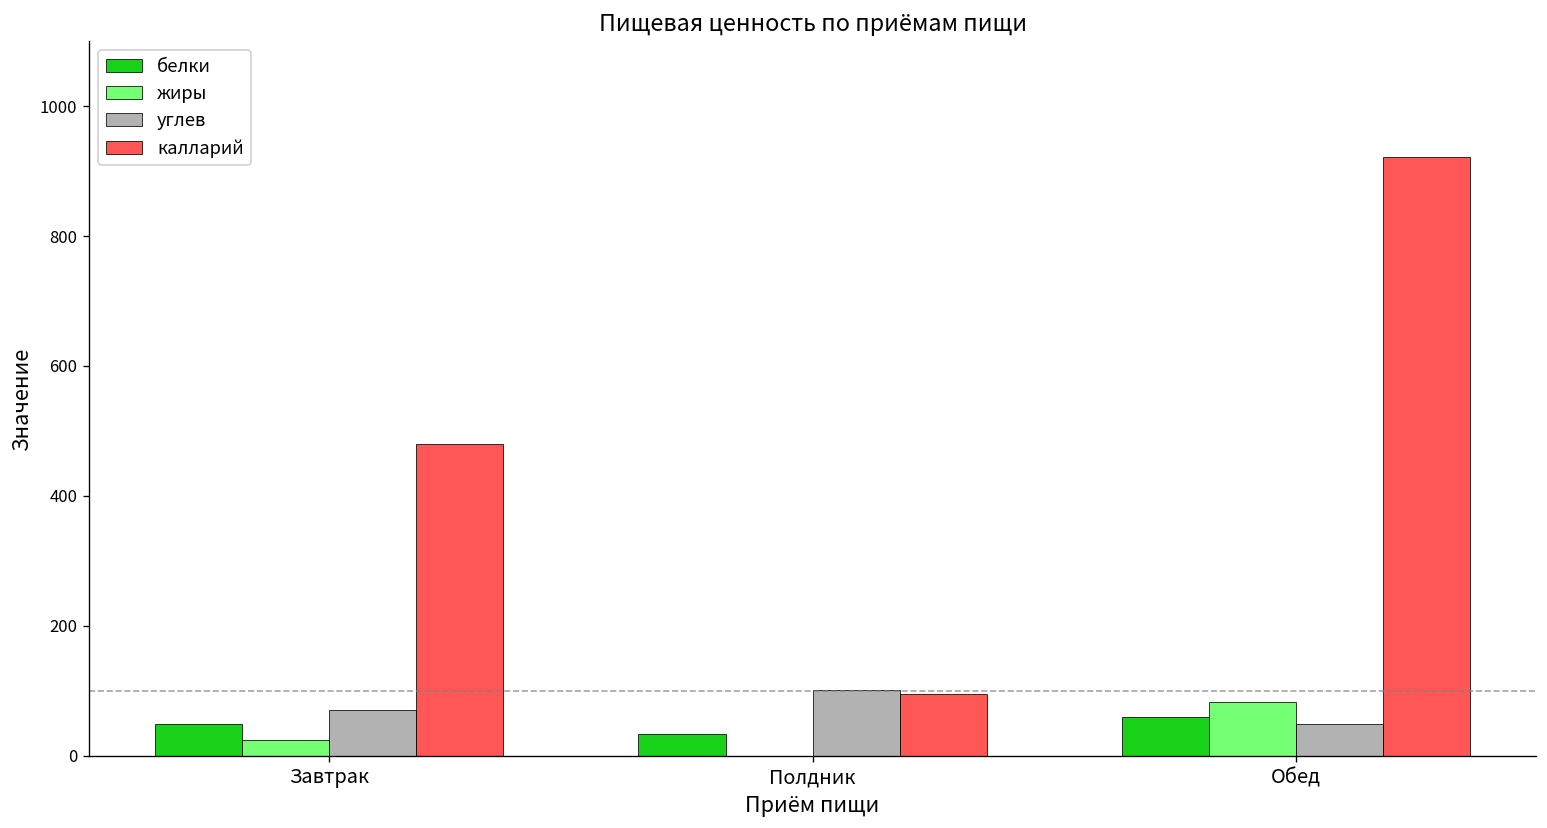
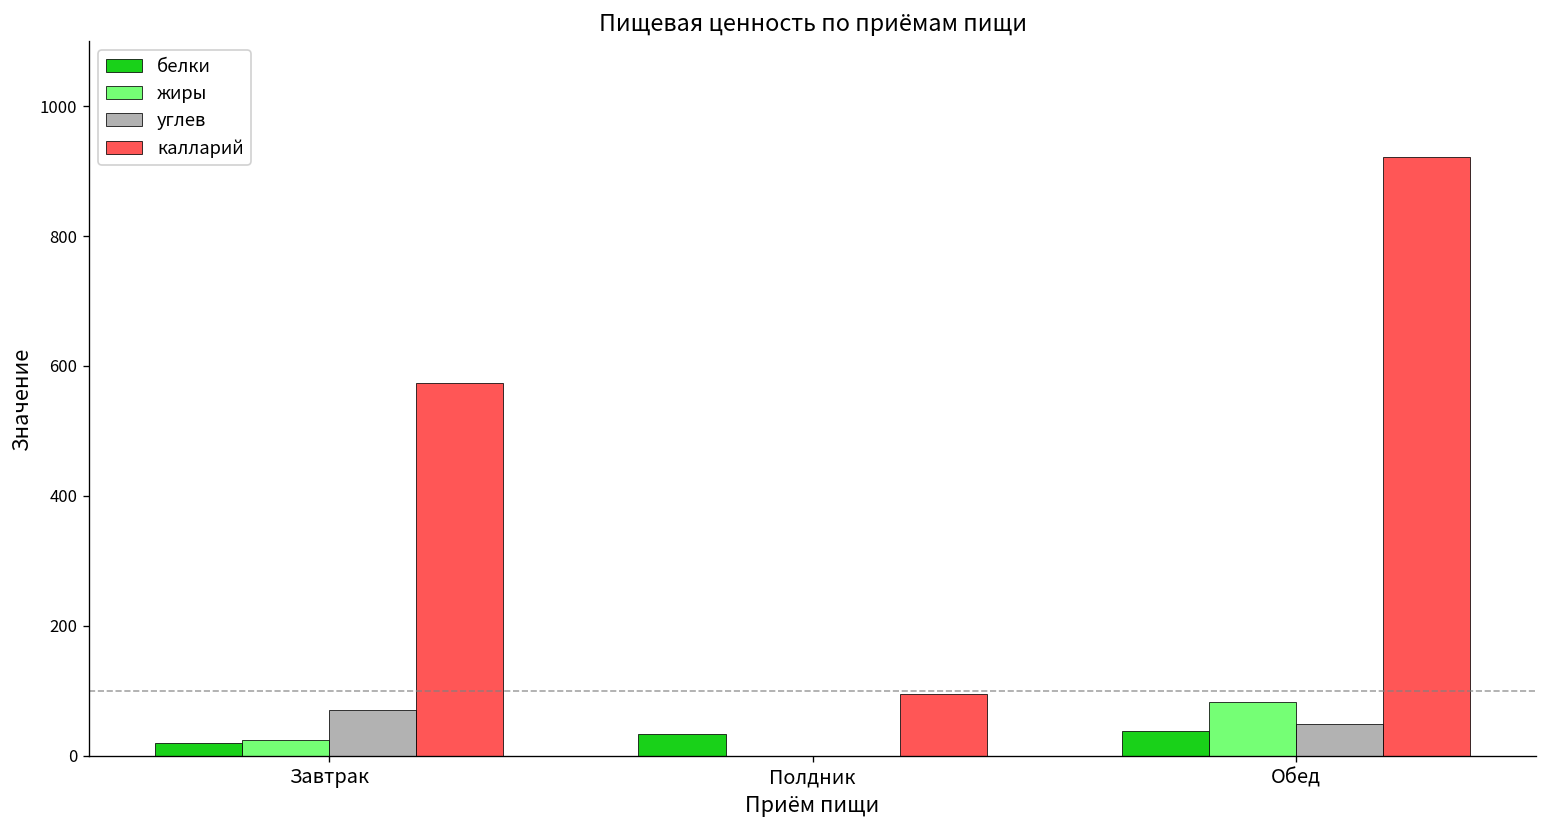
  {
    "белки": {
-     "Завтрак": 50,
+     "Завтрак": 20,
      "Полдник": 30,
-     "Обед": 60
+     "Обед": 40
    },
    "жиры": {
      "Завтрак": 20,
      "Полдник": 0,
      "Обед": 80
    },
    "углев": {
      "Завтрак": 70,
-     "Полдник": 100,
+     "Полдник": 0,
      "Обед": 50
    },
    "калларий": {
-     "Завтрак": 480,
+     "Завтрак": 570,
      "Полдник": 100,
      "Обед": 920
    }
  }
